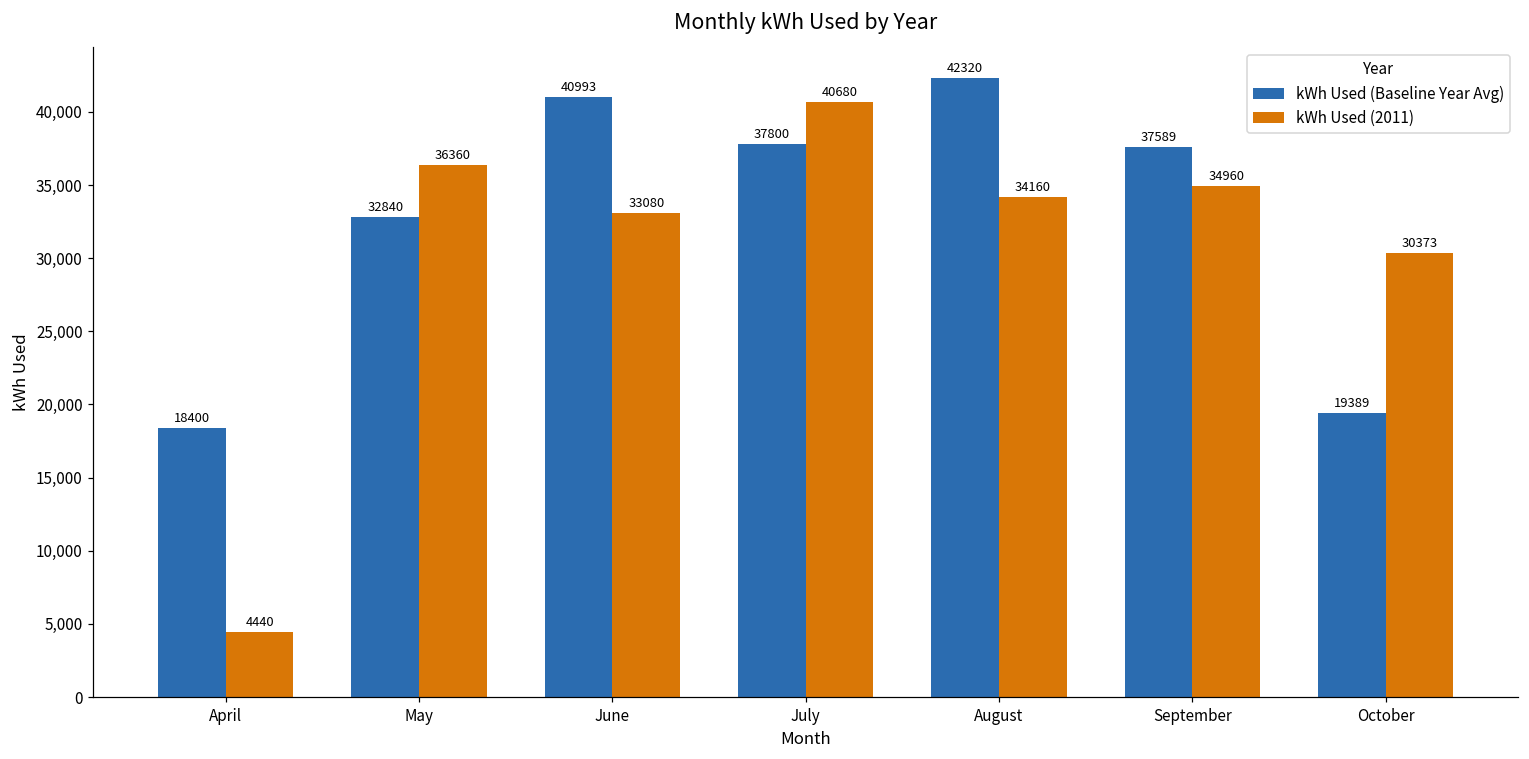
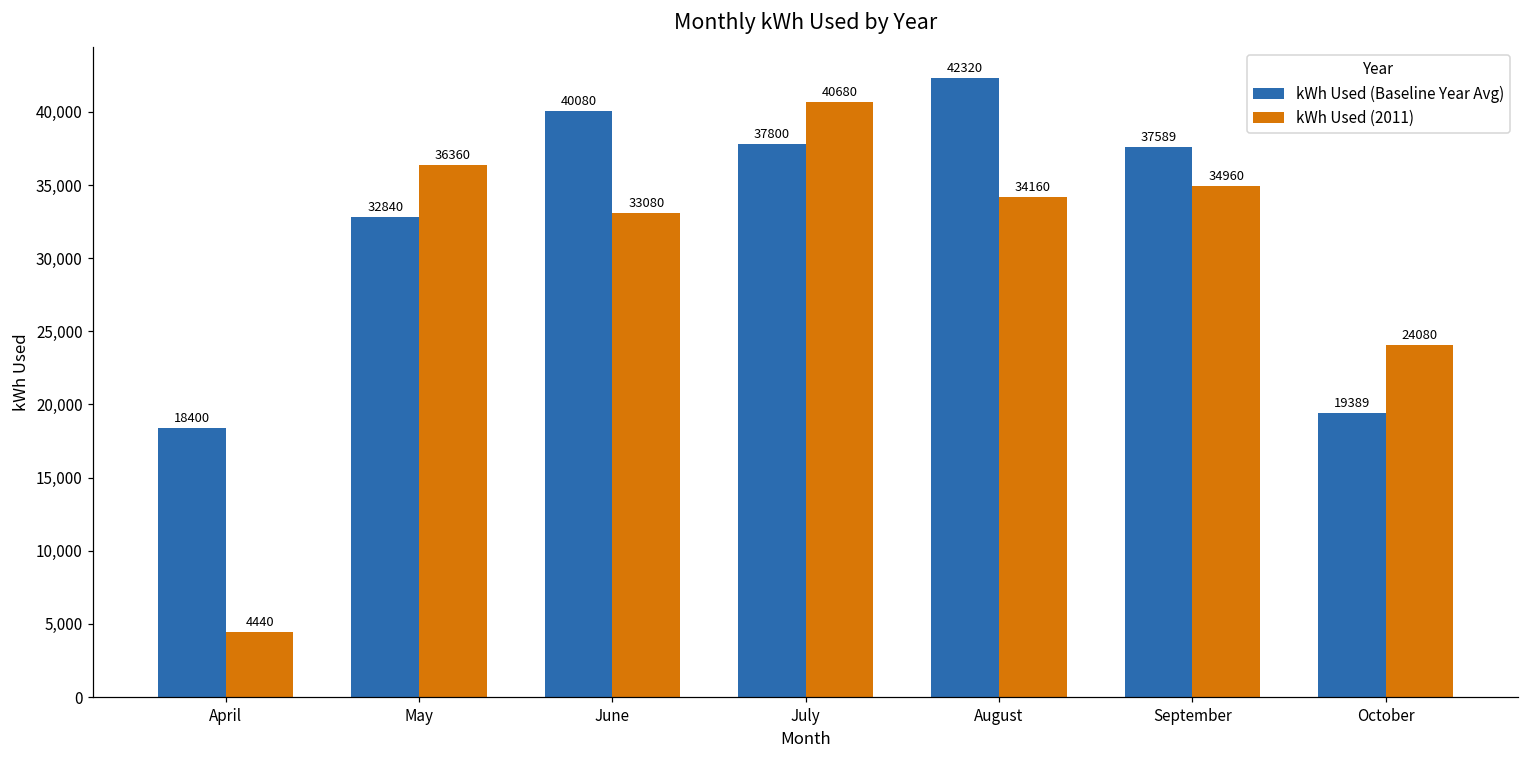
  {
    "kWh Used (Baseline Year Avg)": {
      "April": 18400,
      "May": 32840,
-     "June": 40993,
+     "June": 40080,
      "July": 37800,
      "August": 42320,
      "September": 37589,
      "October": 19389
    },
    "kWh Used (2011)": {
      "April": 4440,
      "May": 36360,
      "June": 33080,
      "July": 40680,
      "August": 34160,
      "September": 34960,
-     "October": 30373
+     "October": 24080
    }
  }
